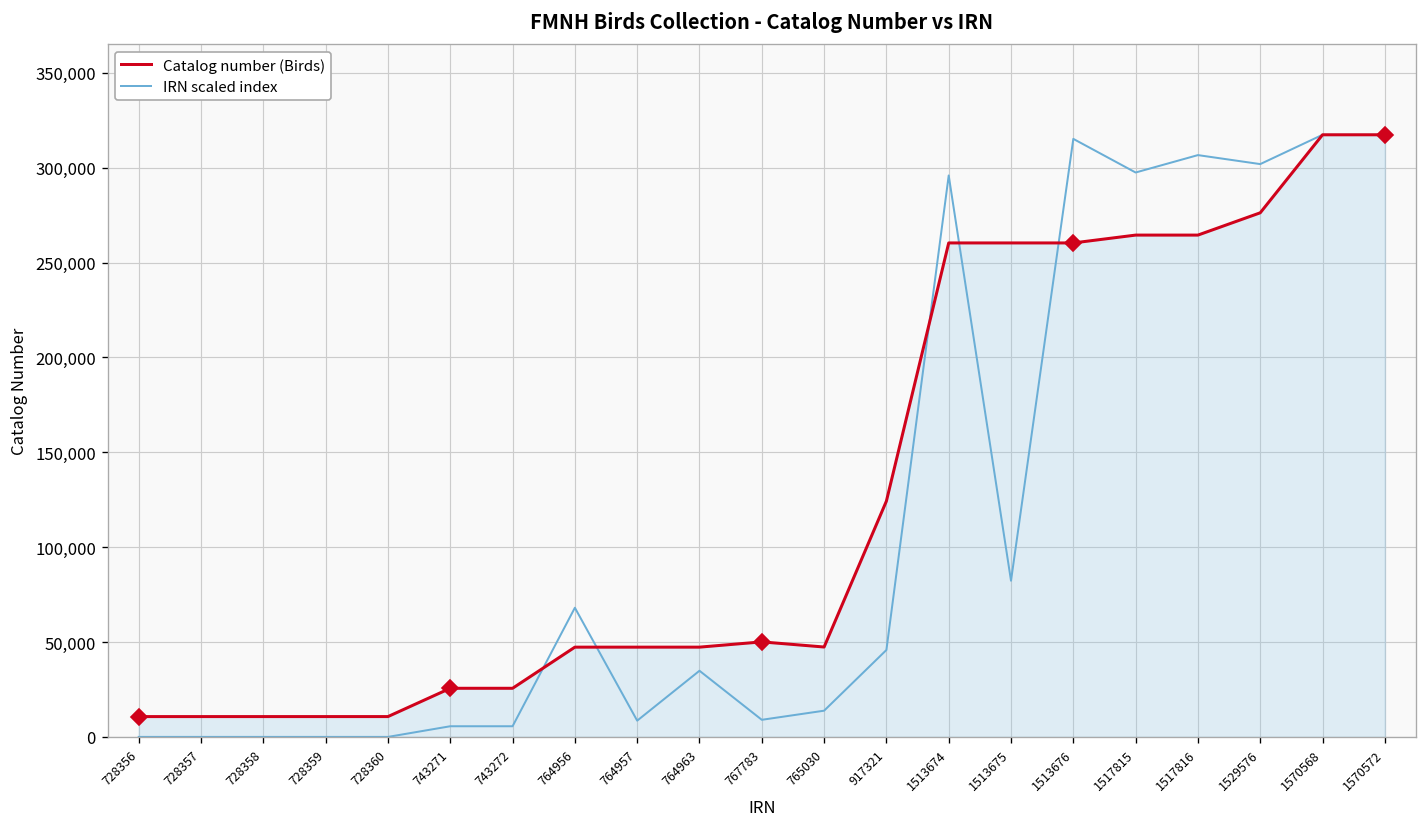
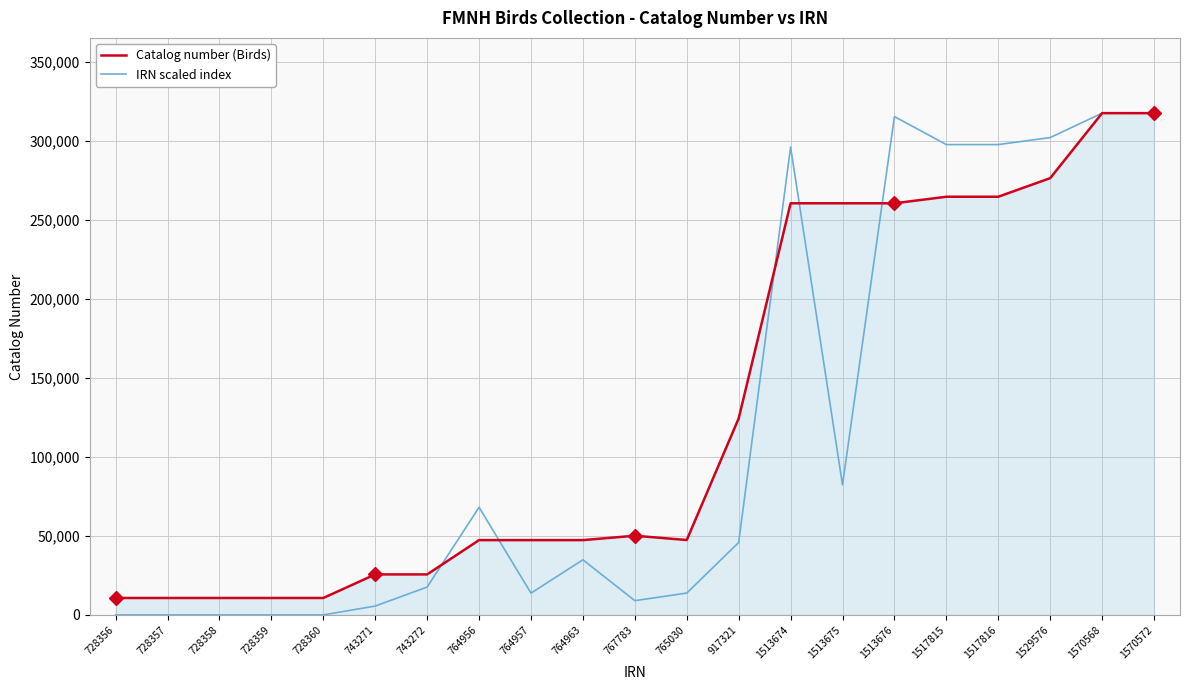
  {
    "IRN scaled index": {
      "728356": "0",
      "728357": "0",
      "728358": "0",
      "728359": "0",
      "728360": "0",
      "743271": "6,000",
-     "743272": "6,000",
+     "743272": "18,000",
      "764956": "68,000",
-     "764957": "9,000",
+     "764957": "14,000",
      "764963": "35,000",
      "767783": "9,000",
      "765030": "14,000",
      "917321": "46,000",
      "1513674": "296,000",
      "1513675": "82,000",
      "1513676": "315,000",
      "1517815": "297,000",
-     "1517816": "307,000",
+     "1517816": "297,000",
      "1529576": "302,000"
    }
  }
